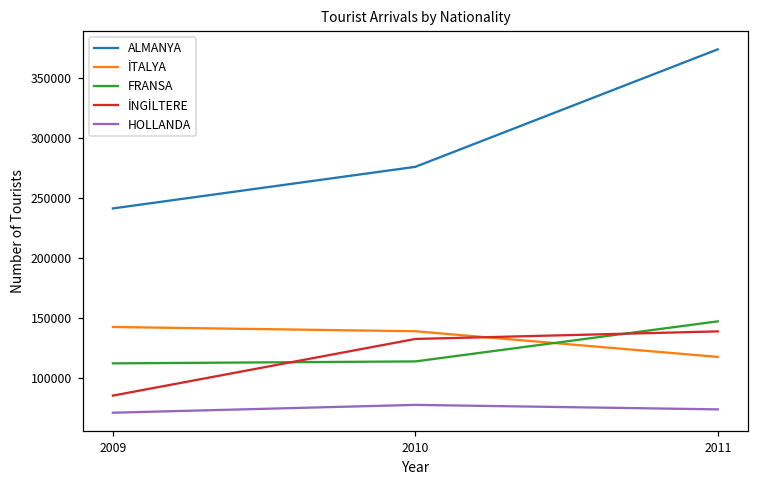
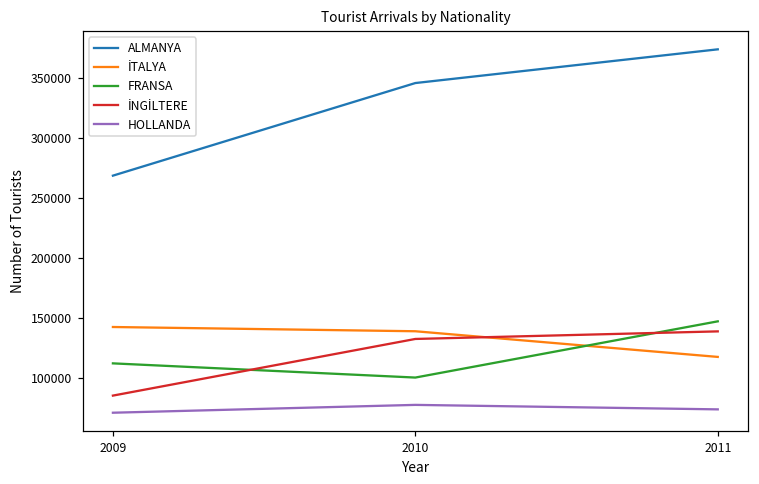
  {
    "ALMANYA": {
-     "2009": 241000,
-     "2010": 276000,
+     "2009": 269000,
+     "2010": 346000,
      "2011": 374000
    },
    "İTALYA": {
      "2009": 142000,
      "2010": 139000,
      "2011": 117000
    },
    "FRANSA": {
      "2009": 112000,
-     "2010": 114000,
+     "2010": 100000,
      "2011": 147000
    },
    "İNGİLTERE": {
      "2009": 85000,
      "2010": 132000,
      "2011": 139000
    },
    "HOLLANDA": {
      "2009": 71000,
      "2010": 77000,
      "2011": 74000
    }
  }
